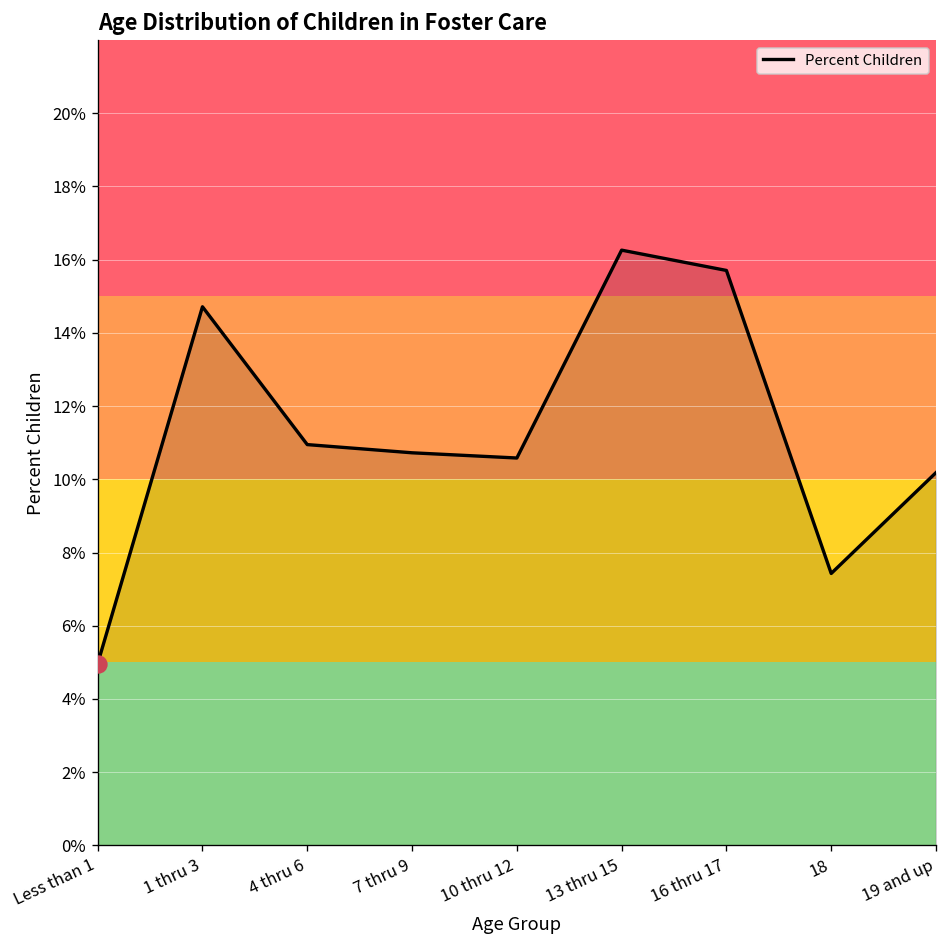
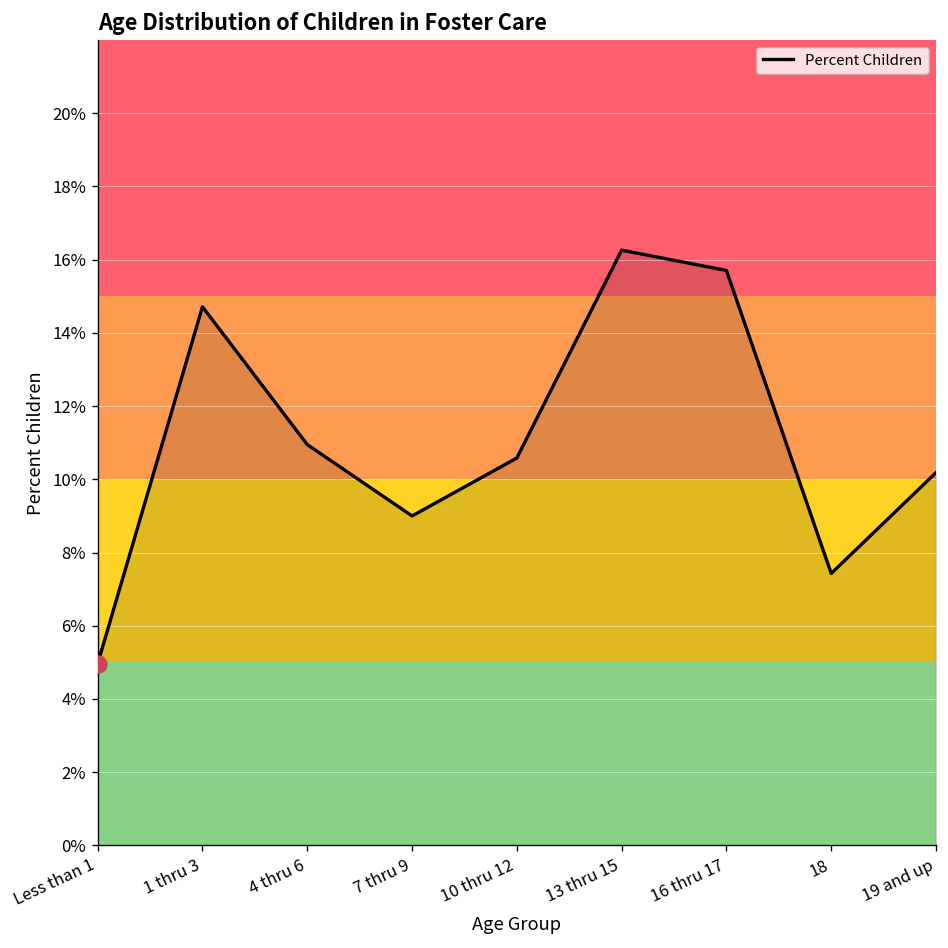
  {
    "Percent Children": {
      "1 thru 3": "14.7%",
      "4 thru 6": "10.9%",
-     "7 thru 9": "10.7%",
+     "7 thru 9": "9.0%",
      "10 thru 12": "10.6%",
      "13 thru 15": "16.3%",
      "16 thru 17": "15.7%",
      "18": "7.4%",
      "19 and up": "10.2%"
    }
  }
